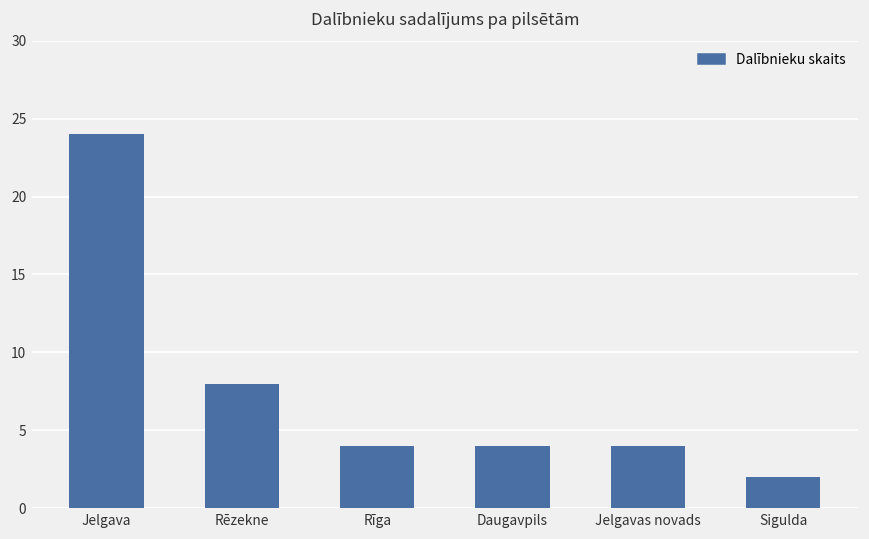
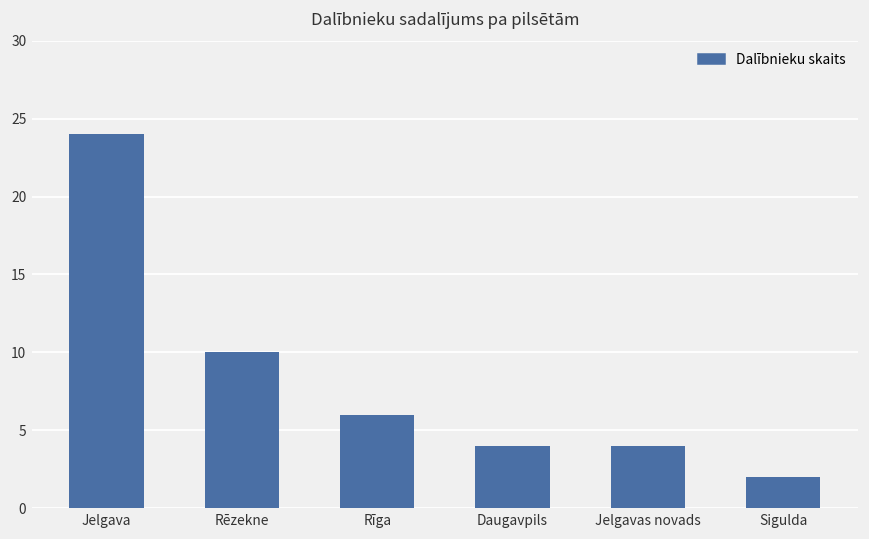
  {
    "Jelgava": 24,
-   "Rēzekne": 8,
-   "Rīga": 4,
+   "Rēzekne": 10,
+   "Rīga": 6,
    "Daugavpils": 4,
    "Jelgavas novads": 4,
    "Sigulda": 2
  }
